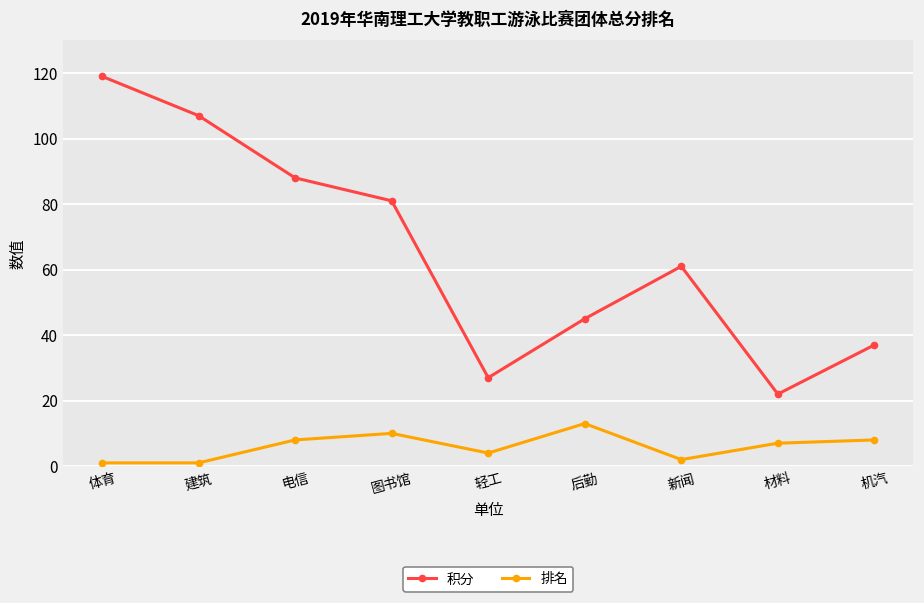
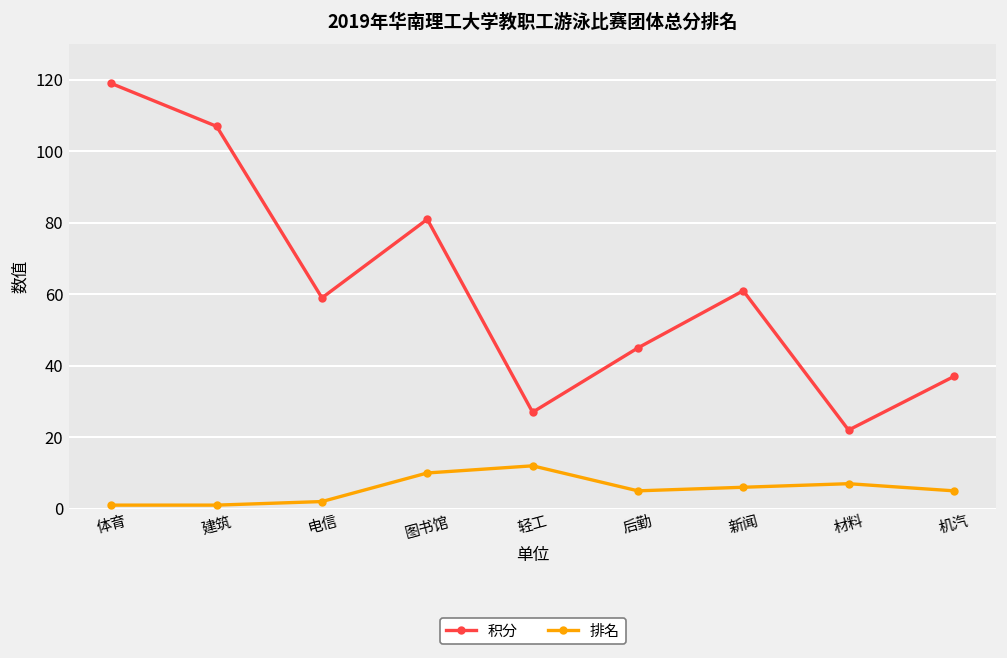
  {
    "积分": {
      "体育": 119,
      "建筑": 107,
-     "电信": 88,
+     "电信": 59,
      "图书馆": 81,
      "轻工": 27,
      "后勤": 45,
      "新闻": 61,
      "材料": 22,
      "机汽": 37
    },
    "排名": {
      "体育": 1,
      "建筑": 1,
-     "电信": 8,
+     "电信": 2,
      "图书馆": 10,
-     "轻工": 4,
-     "后勤": 13,
-     "新闻": 2,
+     "轻工": 12,
+     "后勤": 5,
+     "新闻": 6,
      "材料": 7,
-     "机汽": 8
+     "机汽": 5
    }
  }
